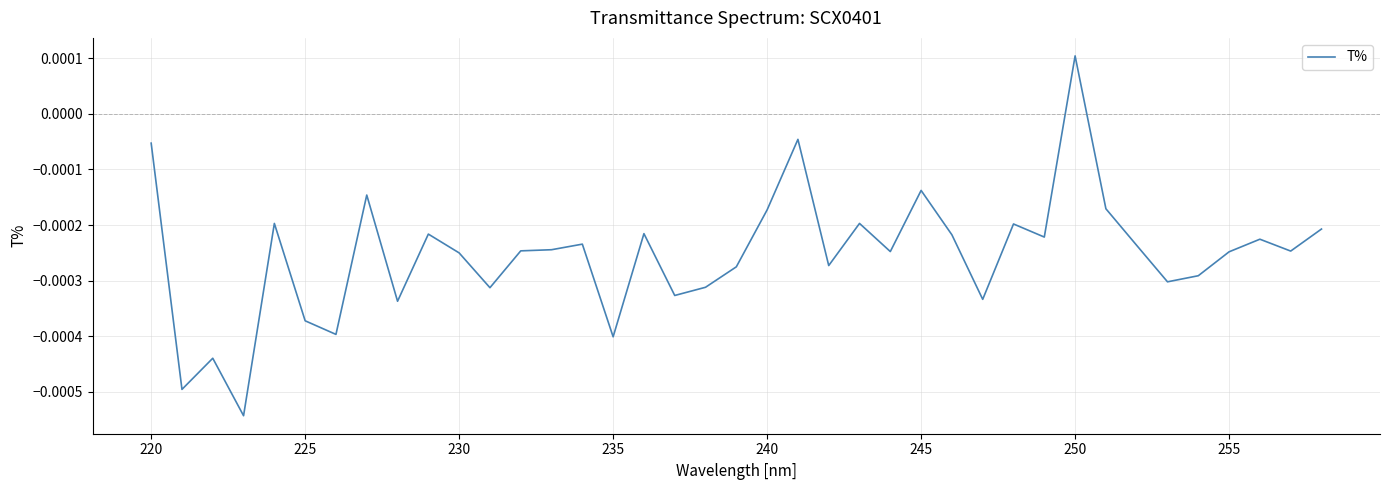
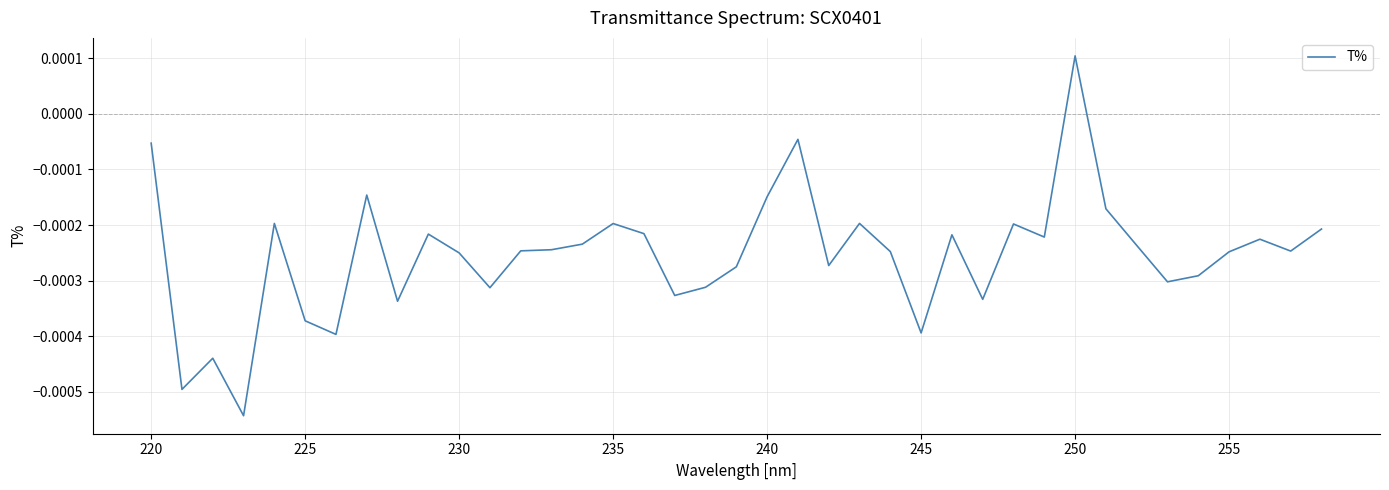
  {
    "220": -0.00005,
    "225": -0.00037,
    "230": -0.00025,
-   "235": -0.00040,
-   "240": -0.00017,
-   "245": -0.00014,
+   "235": -0.00020,
+   "240": -0.00015,
+   "245": -0.00039,
    "250": 0.00010,
    "255": -0.00025
  }
